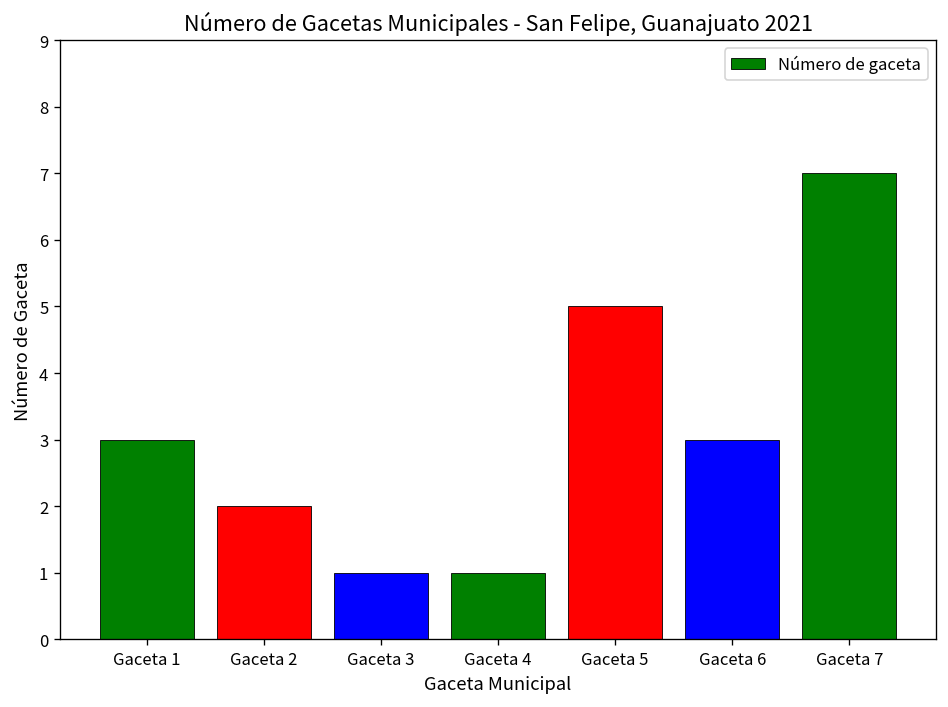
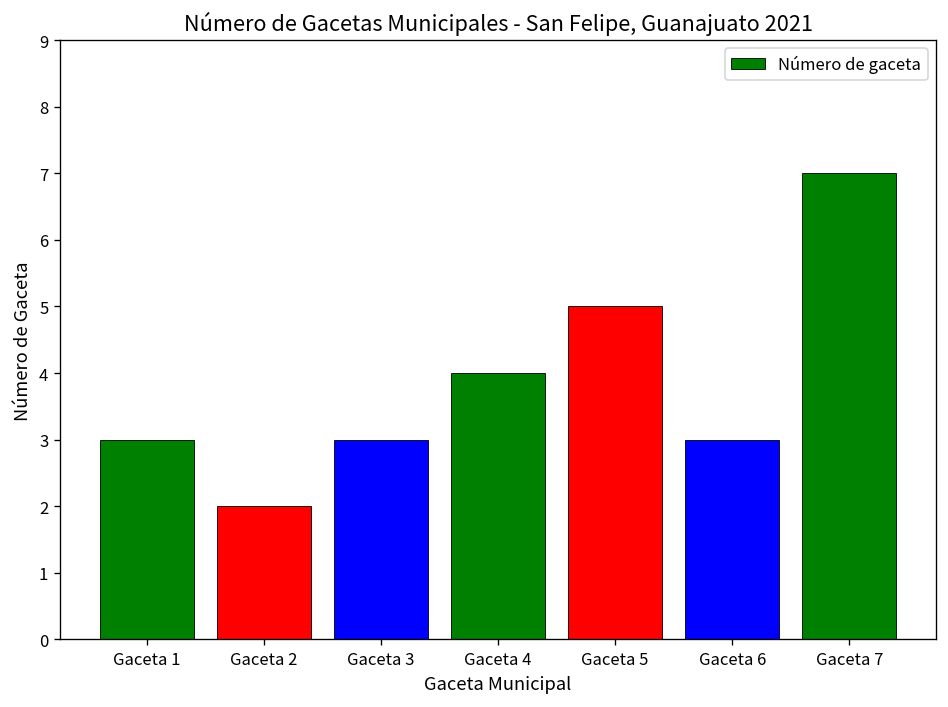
  {
    "Gaceta 1": 3,
    "Gaceta 2": 2,
-   "Gaceta 3": 1,
-   "Gaceta 4": 1,
+   "Gaceta 3": 3,
+   "Gaceta 4": 4,
    "Gaceta 5": 5,
    "Gaceta 6": 3,
    "Gaceta 7": 7
  }
